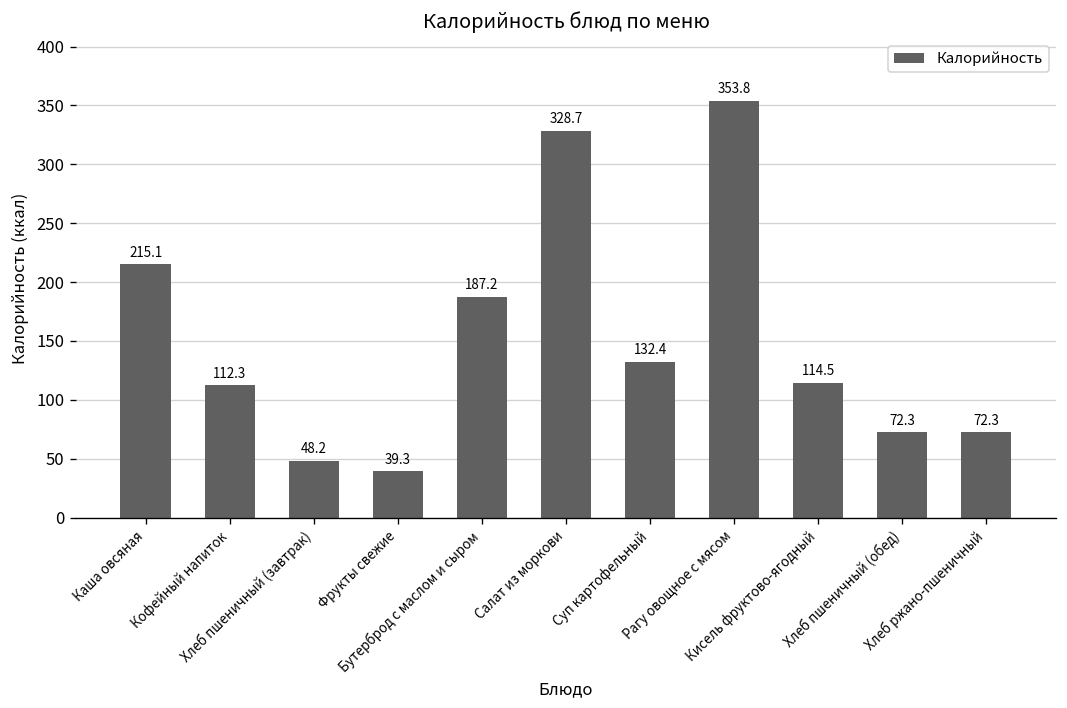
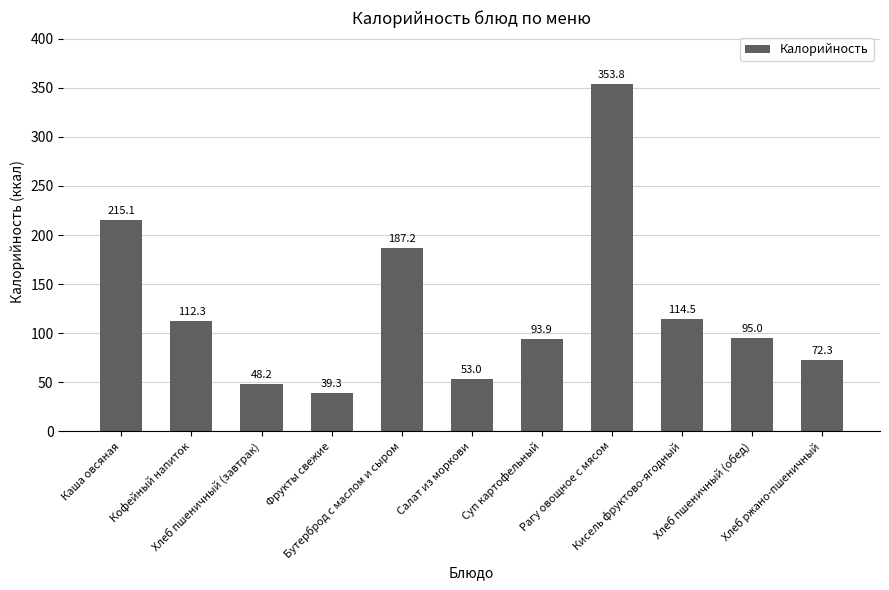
  {
    "Каша овсяная": 215.1,
    "Кофейный напиток": 112.3,
    "Хлеб пшеничный (завтрак)": 48.2,
    "Фрукты свежие": 39.3,
    "Бутерброд с маслом и сыром": 187.2,
-   "Салат из моркови": 328.7,
-   "Суп картофельный": 132.4,
+   "Салат из моркови": 53.0,
+   "Суп картофельный": 93.9,
    "Рагу овощное с мясом": 353.8,
    "Кисель фруктово-ягодный": 114.5,
-   "Хлеб пшеничный (обед)": 72.3,
+   "Хлеб пшеничный (обед)": 95.0,
    "Хлеб ржано-пшеничный": 72.3
  }
